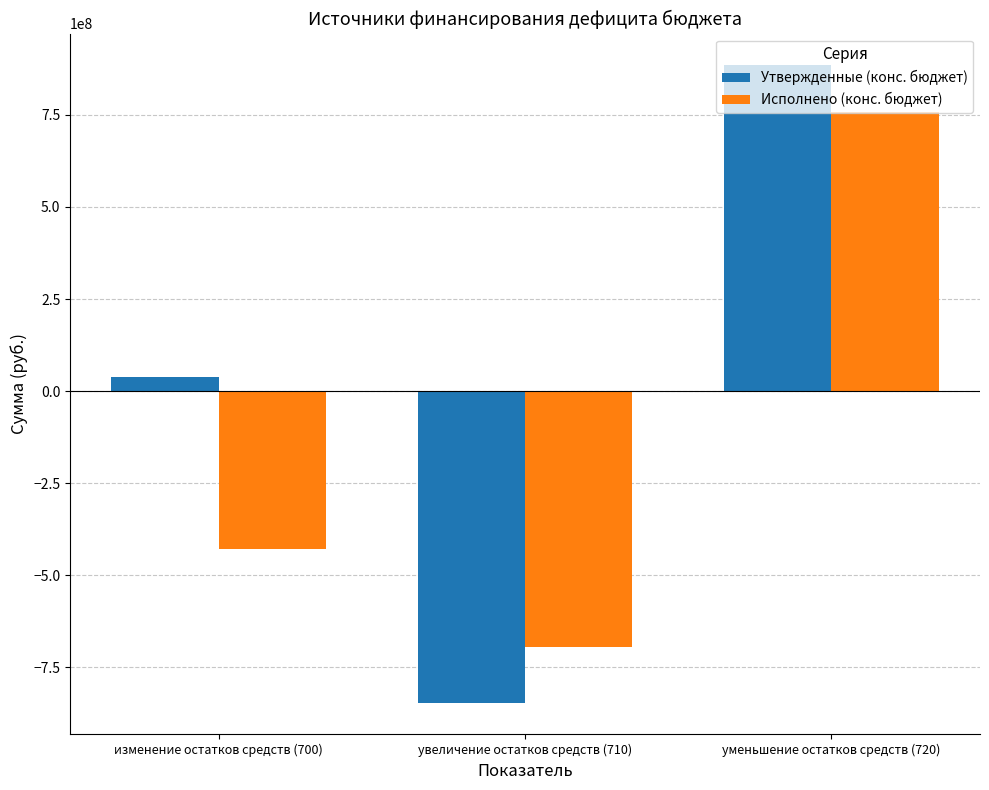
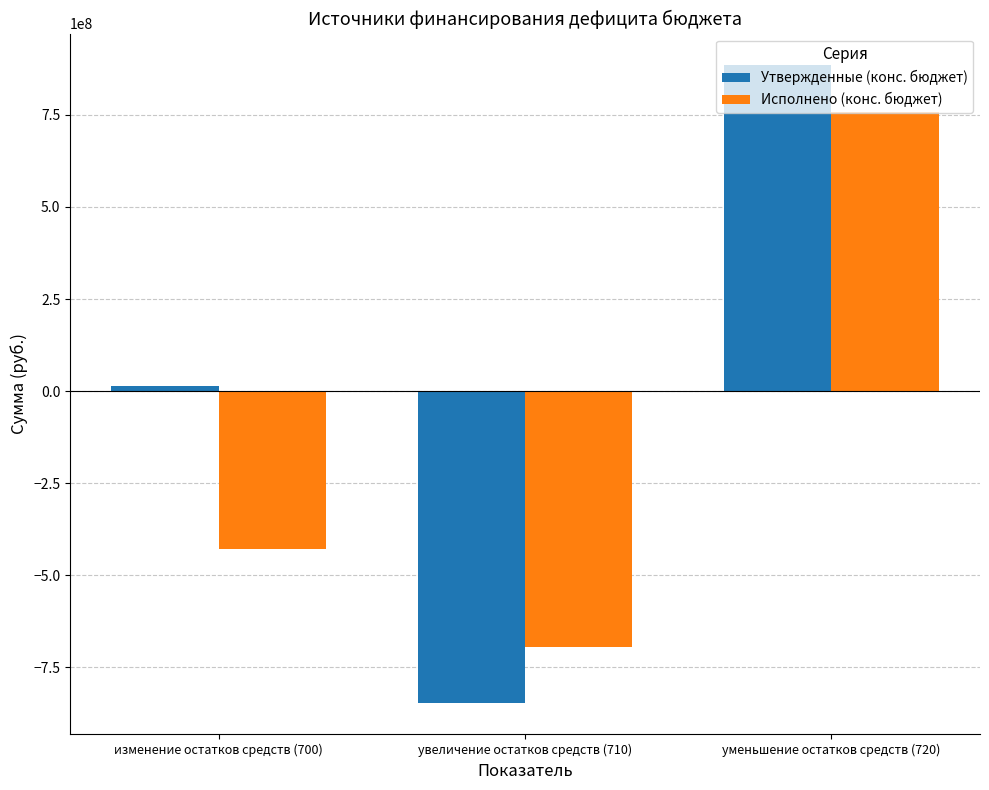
  {
    "Утвержденные (конс. бюджет)": {
-     "изменение остатков средств (700)": 40000000,
+     "изменение остатков средств (700)": 10000000,
      "увеличение остатков средств (710)": -850000000
    },
    "Исполнено (конс. бюджет)": {
      "изменение остатков средств (700)": -430000000,
      "увеличение остатков средств (710)": -690000000
    }
  }
